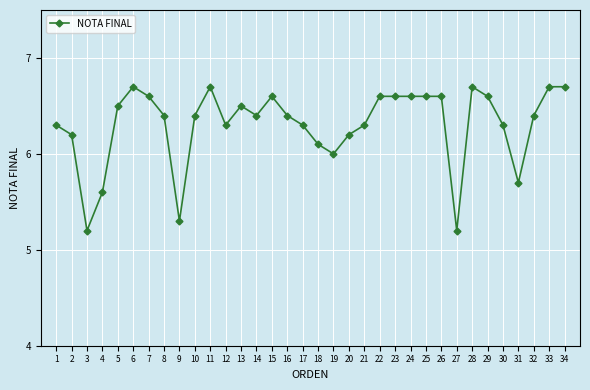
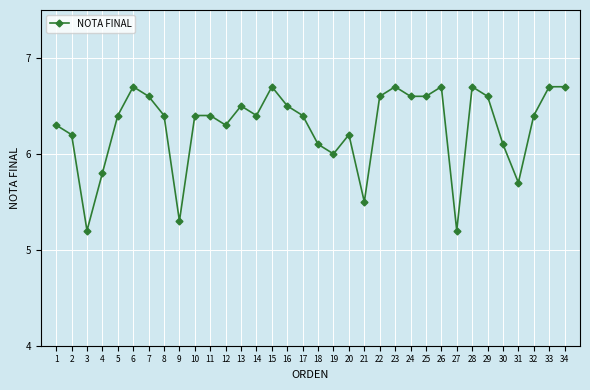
  {
    "1": 6.3,
    "2": 6.2,
    "3": 5.2,
-   "4": 5.6,
-   "5": 6.5,
+   "4": 5.8,
+   "5": 6.4,
    "6": 6.7,
    "7": 6.6,
    "8": 6.4,
    "9": 5.3,
    "10": 6.4,
-   "11": 6.7,
+   "11": 6.4,
    "12": 6.3,
    "13": 6.5,
    "14": 6.4,
-   "15": 6.6,
-   "16": 6.4,
-   "17": 6.3,
+   "15": 6.7,
+   "16": 6.5,
+   "17": 6.4,
    "18": 6.1,
    "19": 6.0,
    "20": 6.2,
-   "21": 6.3,
+   "21": 5.5,
    "22": 6.6,
-   "23": 6.6,
+   "23": 6.7,
    "24": 6.6,
    "25": 6.6,
-   "26": 6.6,
+   "26": 6.7,
    "27": 5.2,
    "28": 6.7,
    "29": 6.6,
-   "30": 6.3,
+   "30": 6.1,
    "31": 5.7,
    "32": 6.4,
    "33": 6.7,
    "34": 6.7
  }
